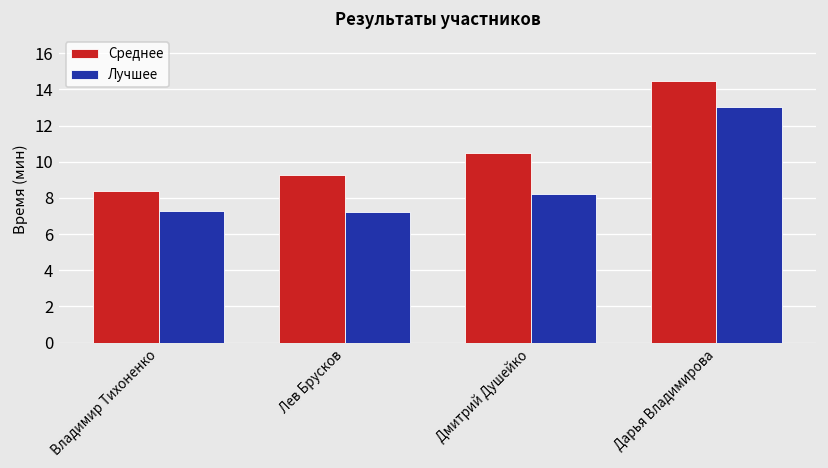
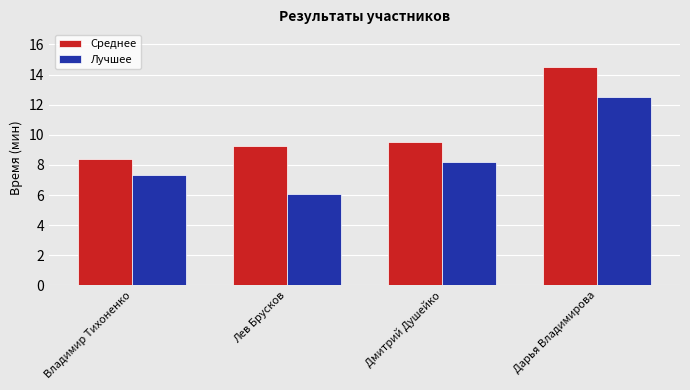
  {
    "Среднее": {
      "Владимир Тихоненко": 8.4,
      "Лев Брусков": 9.3,
-     "Дмитрий Душейко": 10.5,
+     "Дмитрий Душейко": 9.5,
      "Дарья Владимирова": 14.5
    },
    "Лучшее": {
      "Владимир Тихоненко": 7.3,
-     "Лев Брусков": 7.2,
+     "Лев Брусков": 6.1,
      "Дмитрий Душейко": 8.2,
-     "Дарья Владимирова": 13.0
+     "Дарья Владимирова": 12.5
    }
  }
